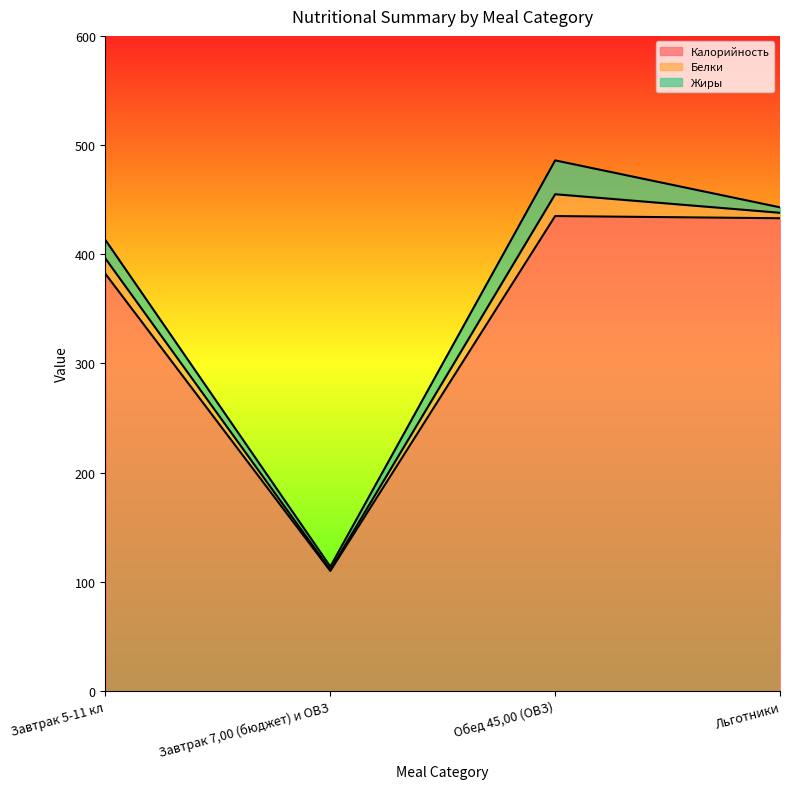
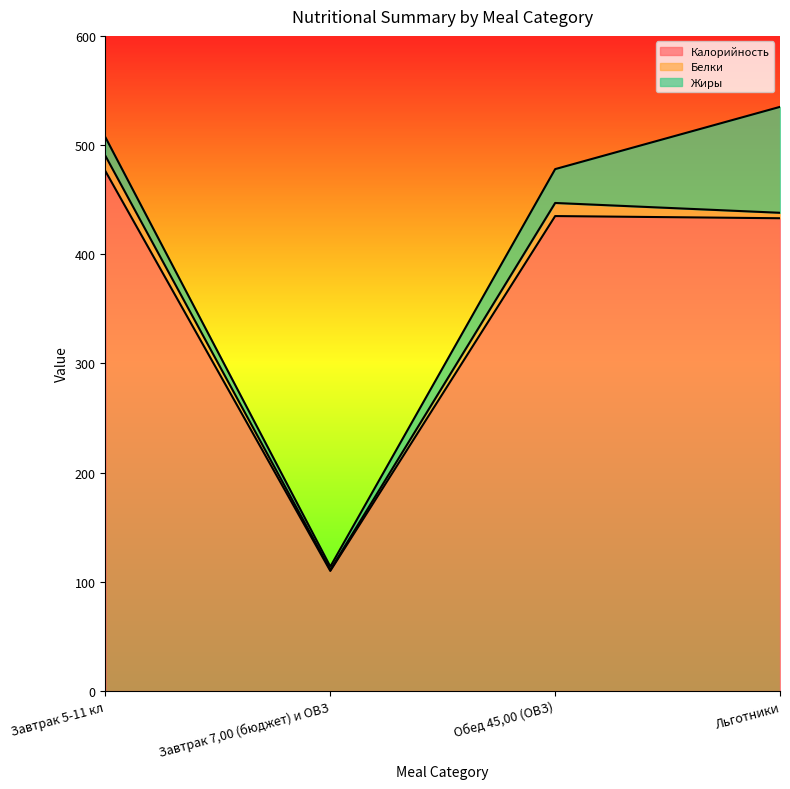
  {
    "Калорийность": {
-     "Завтрак 5-11 кл": 382,
+     "Завтрак 5-11 кл": 476,
      "Обед 45,00 (ОВЗ)": 435,
      "Льготники": 433
    },
    "Белки": {
      "Завтрак 5-11 кл": 14,
-     "Обед 45,00 (ОВЗ)": 20,
+     "Обед 45,00 (ОВЗ)": 12,
      "Льготники": 5
    },
    "Жиры": {
      "Завтрак 5-11 кл": 17,
      "Завтрак 7,00 (бюджет) и ОВЗ": 3,
      "Обед 45,00 (ОВЗ)": 31,
-     "Льготники": 5
+     "Льготники": 97
    }
  }
